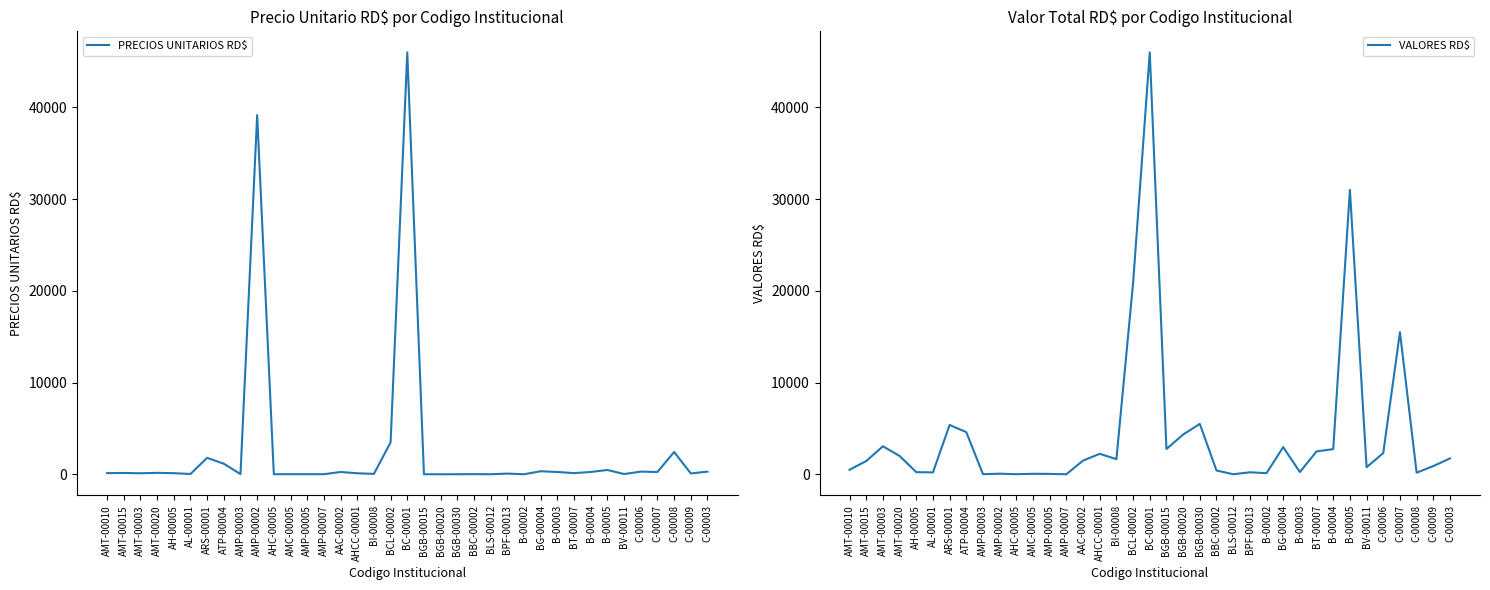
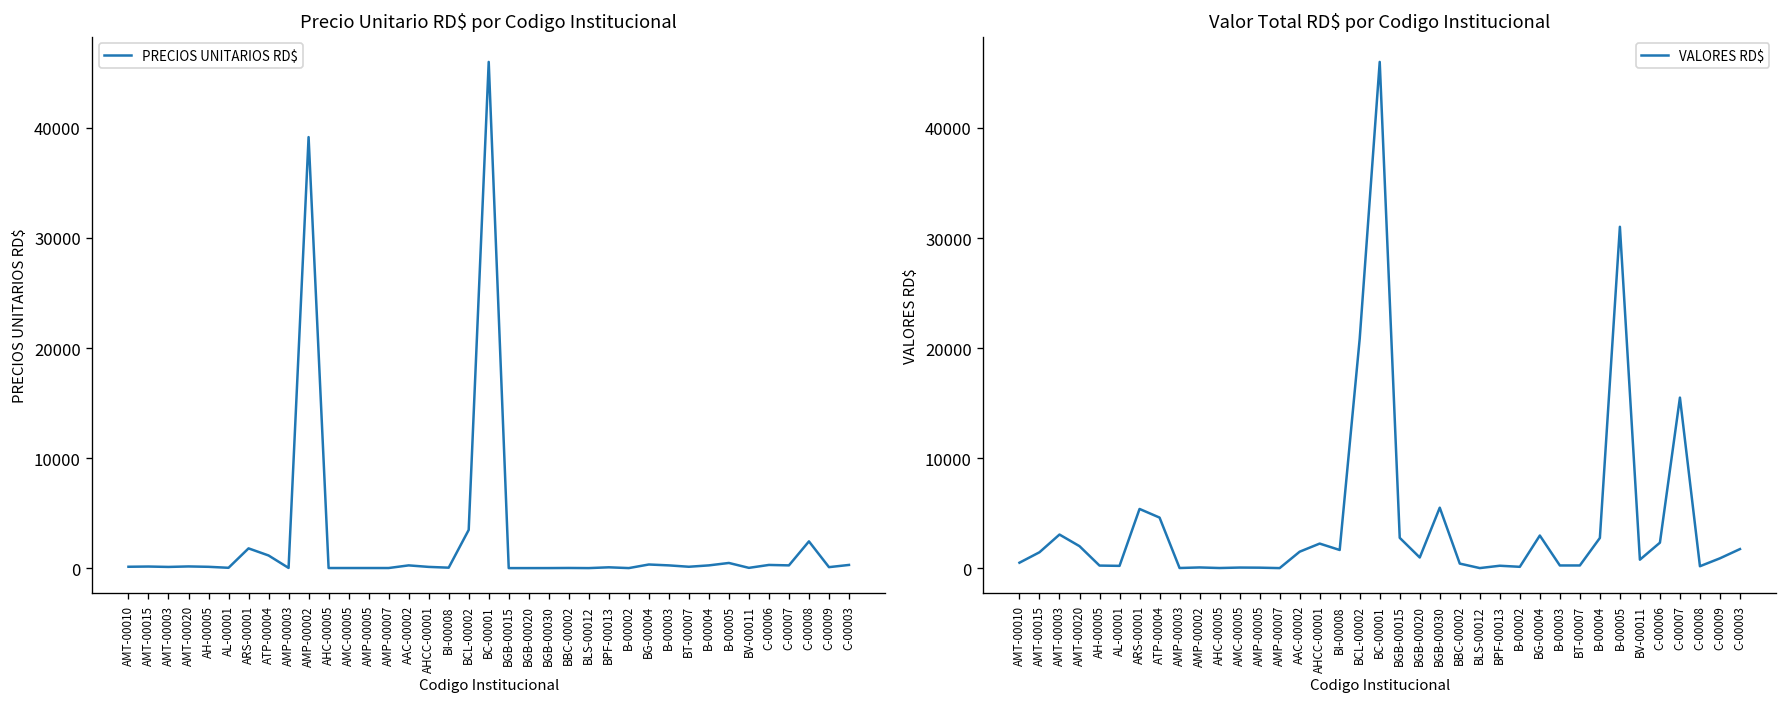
  {
    "Precio Unitario RD$ por Codigo Institucional": {
      "AMT-00010": 0,
      "AMT-00015": 0,
      "AMT-00003": 0,
      "AMT-00020": 0,
      "AH-00005": 0,
      "AL-00001": 0,
      "ARS-00001": 2000,
      "ATP-00004": 1000,
      "AMP-00003": 0,
      "AMP-00002": 39000,
      "AHC-00005": 0,
      "AMC-00005": 0,
      "AMP-00005": 0,
      "AMP-00007": 0,
      "AAC-00002": 0,
      "AHCC-00001": 0,
      "BI-00008": 0,
      "BCL-00002": 3000,
      "BC-00001": 46000,
      "BGB-00015": 0,
      "BGB-00020": 0,
      "BGB-00030": 0,
      "BBC-00002": 0,
      "BLS-00012": 0,
      "BPF-00013": 0,
      "B-00002": 0,
      "BG-00004": 0,
      "B-00003": 0,
      "BT-00007": 0,
      "B-00004": 0,
      "B-00005": 0,
      "BV-00011": 0,
      "C-00006": 0,
      "C-00007": 0,
      "C-00008": 2000,
      "C-00009": 0,
      "C-00003": 0
    },
    "Valor Total RD$ por Codigo Institucional": {
      "AMT-00010": 1000,
      "AMT-00015": 1000,
      "AMT-00003": 3000,
      "AMT-00020": 2000,
      "AH-00005": 0,
      "AL-00001": 0,
      "ARS-00001": 5000,
      "ATP-00004": 5000,
      "AMP-00003": 0,
      "AMP-00002": 0,
      "AHC-00005": 0,
      "AMC-00005": 0,
      "AMP-00005": 0,
      "AMP-00007": 0,
      "AAC-00002": 2000,
      "AHCC-00001": 2000,
      "BI-00008": 2000,
      "BCL-00002": 21000,
      "BC-00001": 46000,
      "BGB-00015": 3000,
-     "BGB-00020": 4000,
+     "BGB-00020": 1000,
      "BGB-00030": 6000,
      "BBC-00002": 0,
      "BLS-00012": 0,
      "BPF-00013": 0,
      "B-00002": 0,
      "BG-00004": 3000,
      "B-00003": 0,
-     "BT-00007": 2000,
+     "BT-00007": 0,
      "B-00004": 3000,
      "B-00005": 31000,
      "BV-00011": 1000,
      "C-00006": 2000,
      "C-00007": 16000,
      "C-00008": 0,
      "C-00009": 1000,
      "C-00003": 2000
    }
  }
